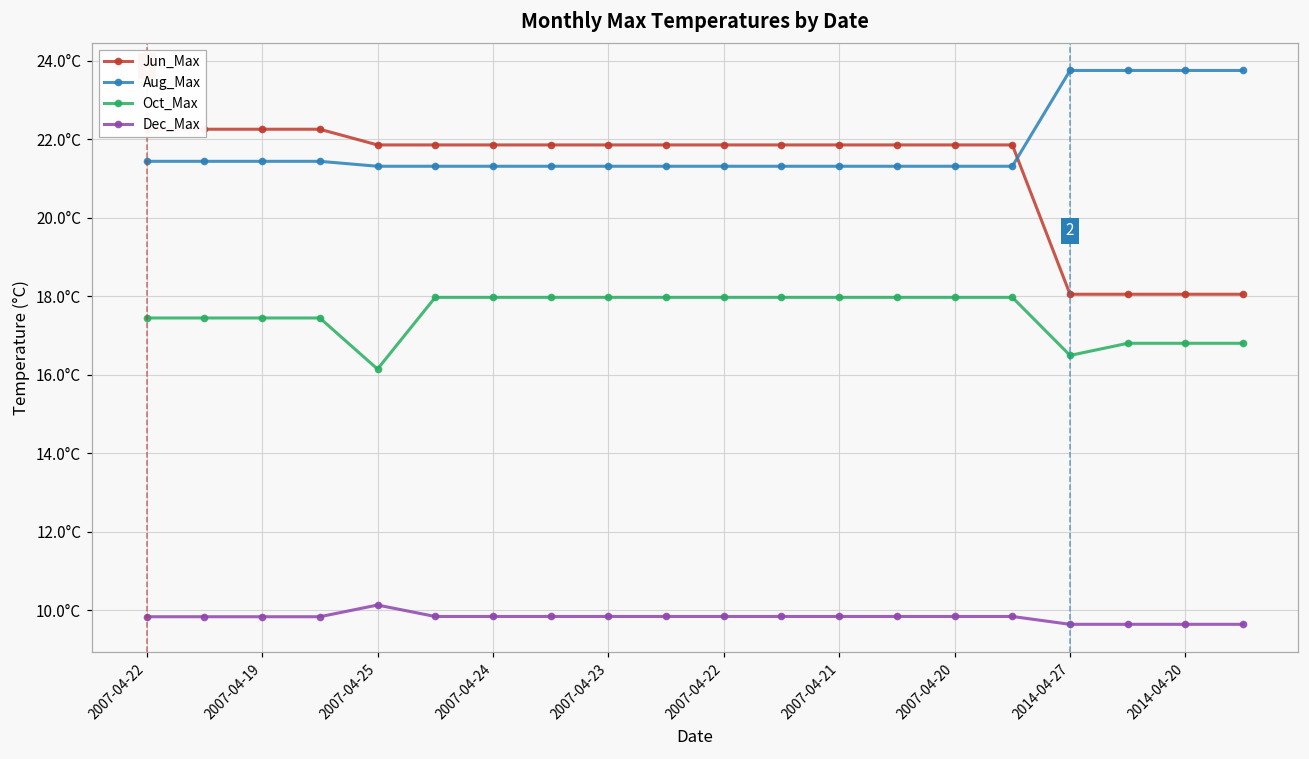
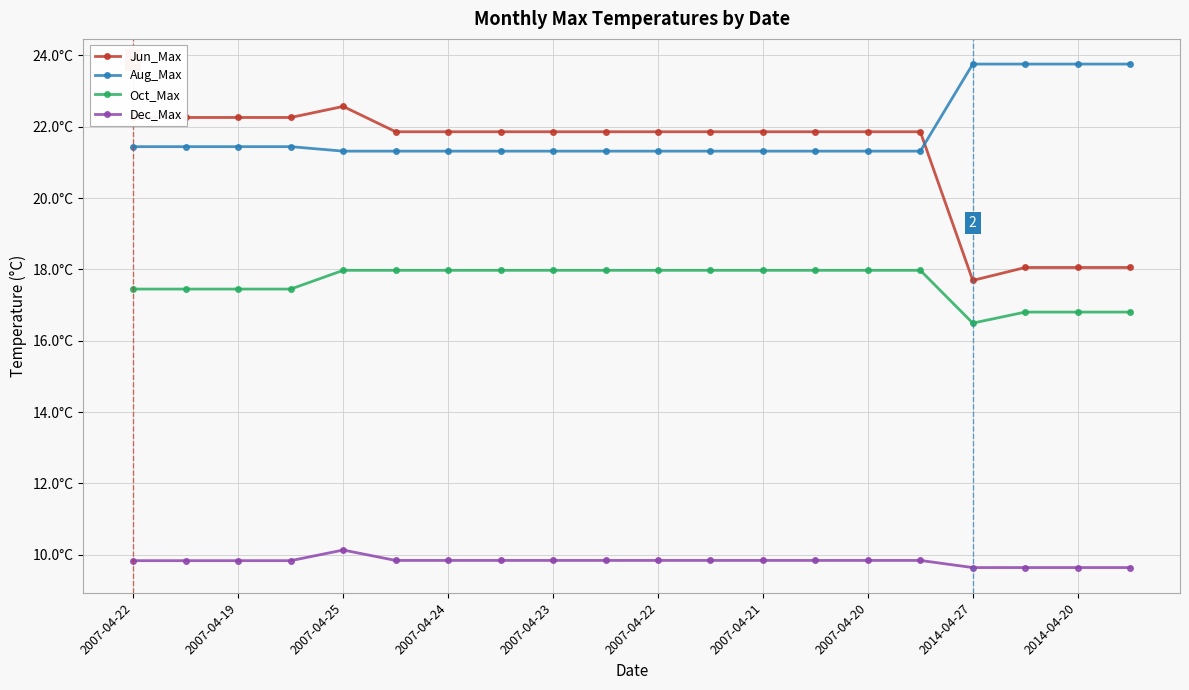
  {
    "Jun_Max": {
-     "2007-04-25": "21.9°C",
-     "2014-04-27": "18.1°C"
+     "2007-04-25": "22.6°C",
+     "2014-04-27": "17.7°C"
    },
    "Aug_Max": {
      "2007-04-25": "21.3°C",
      "2014-04-27": "23.8°C"
    },
    "Oct_Max": {
-     "2007-04-25": "16.1°C",
+     "2007-04-25": "18.0°C",
      "2014-04-27": "16.5°C"
    },
    "Dec_Max": {
      "2007-04-25": "10.1°C",
      "2014-04-27": "9.6°C"
    }
  }
